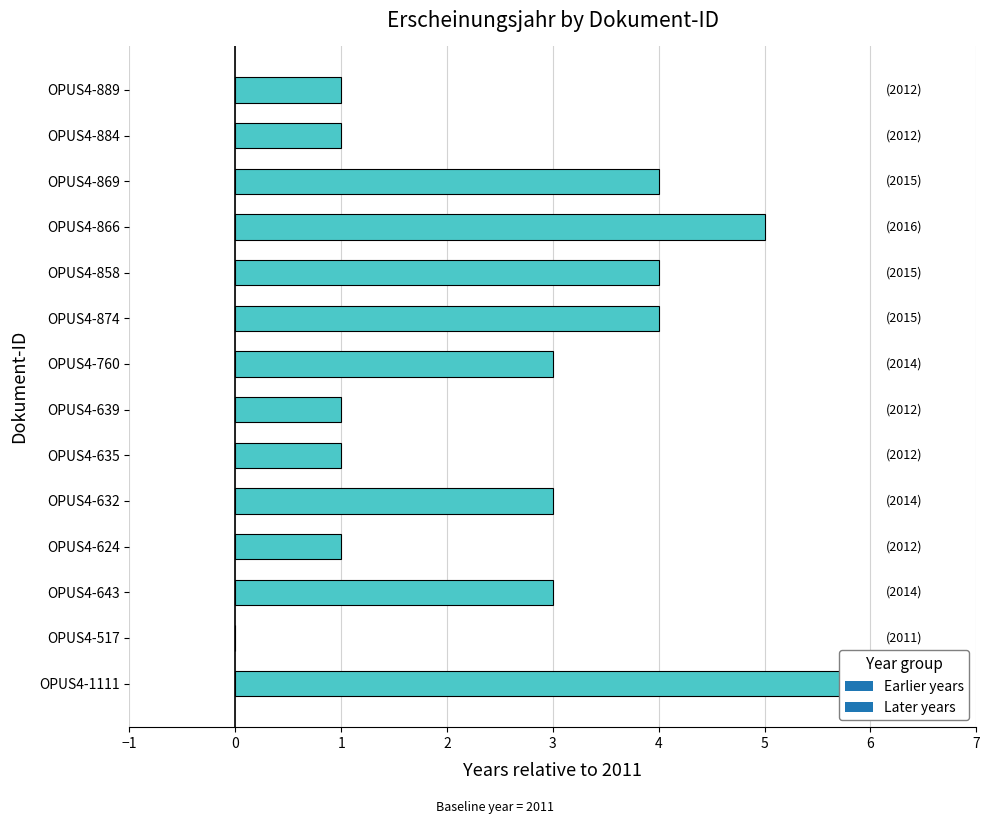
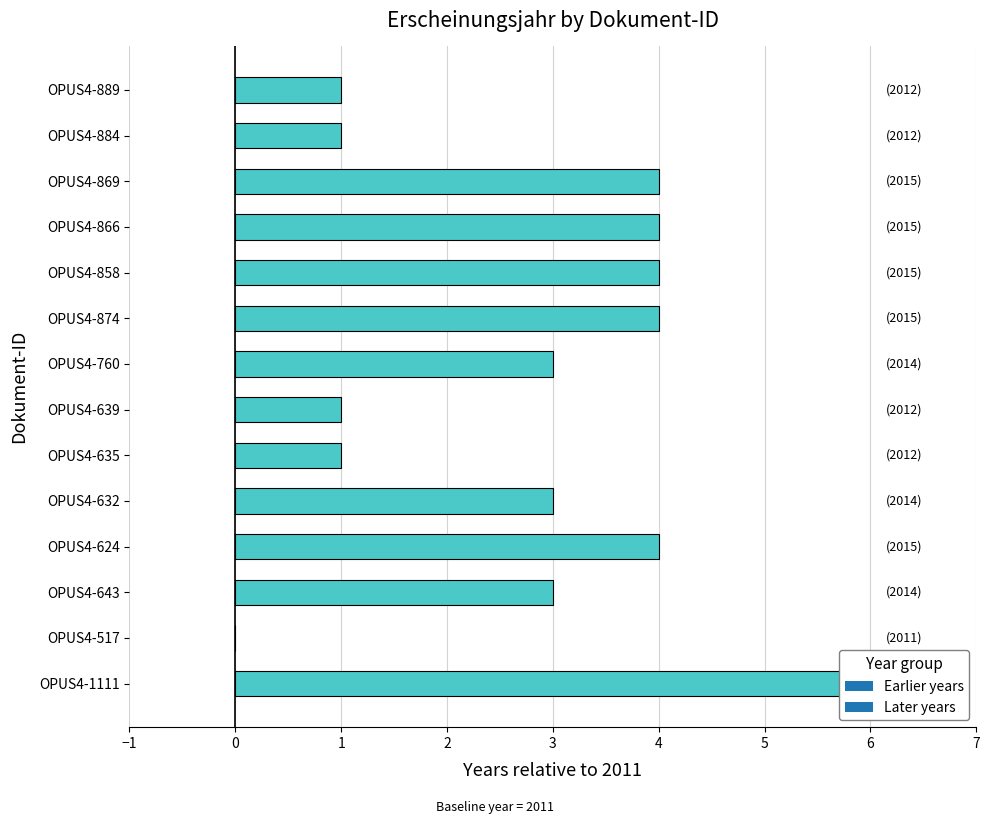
  {
-   "OPUS4-866": "(2016)",
-   "OPUS4-624": "(2012)"
+   "OPUS4-866": "(2015)",
+   "OPUS4-624": "(2015)"
  }
